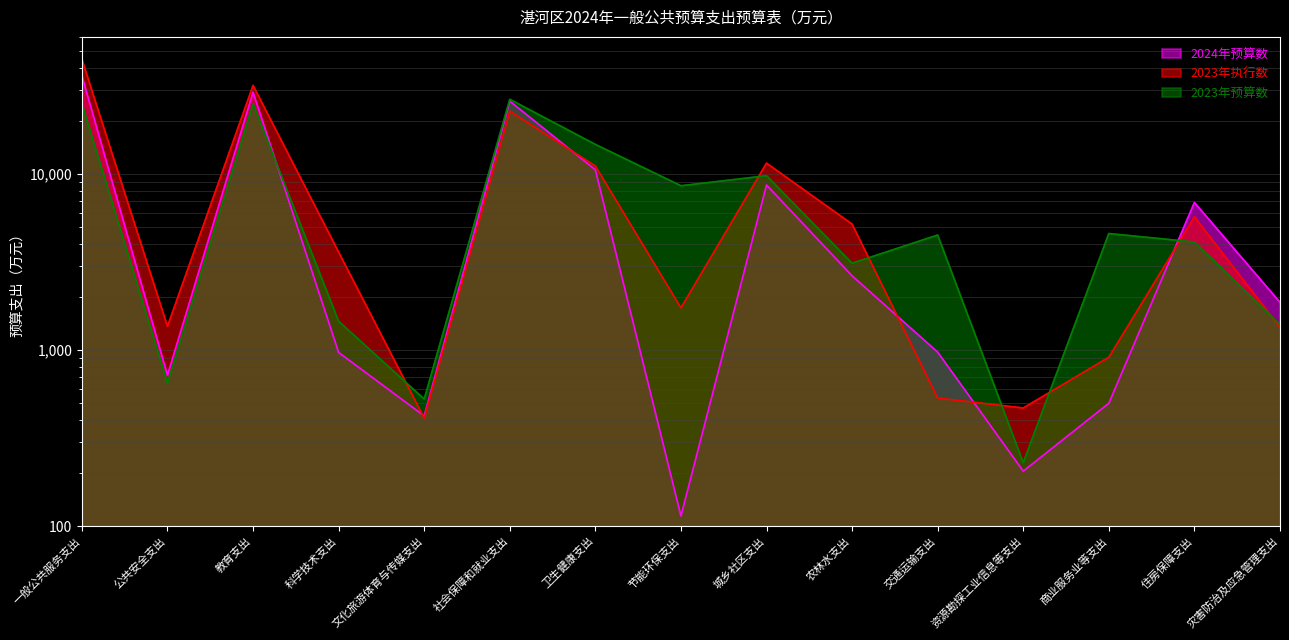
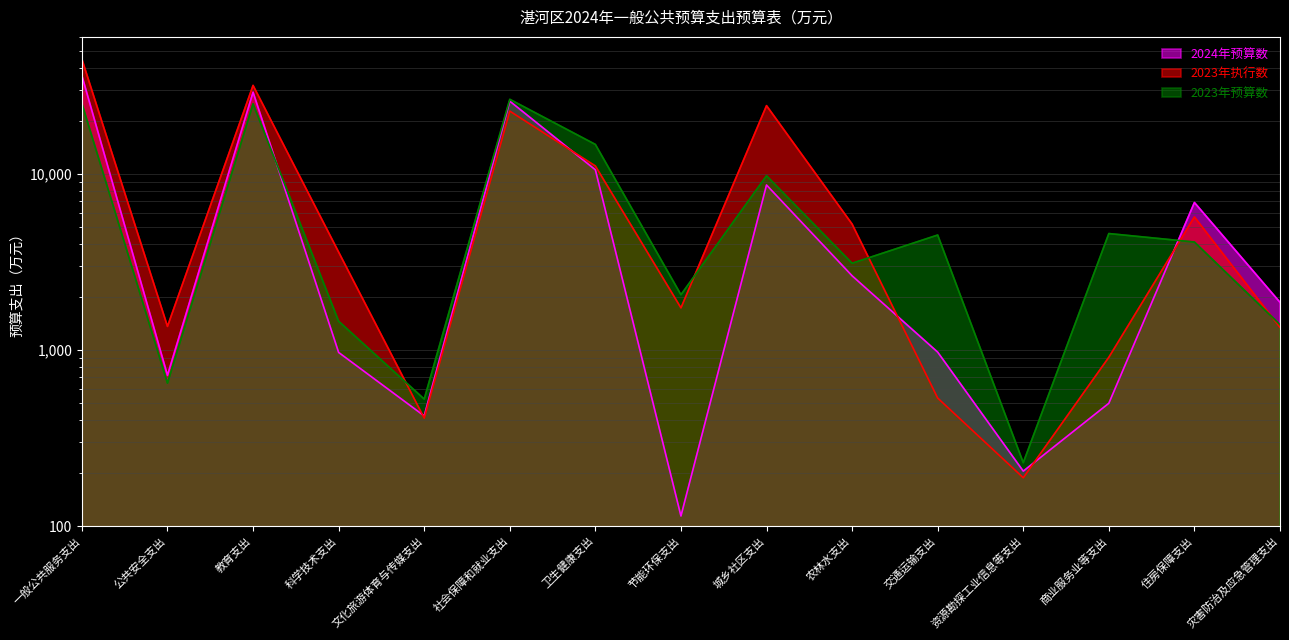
  {
    "2024年预算数": {
      "一般公共服务支出": "36,000",
      "公共安全支出": "720",
      "教育支出": "29,000",
      "科学技术支出": "1,000",
      "卫生健康支出": "11,000",
      "节能环保支出": "110",
      "城乡社区支出": "9,000",
      "农林水支出": "2,600",
      "交通运输支出": "1,000",
      "资源勘探工业信息等支出": "210",
      "商业服务业等支出": "500",
      "住房保障支出": "6,900",
      "灾害防治及应急管理支出": "1,900"
    },
    "2023年执行数": {
      "一般公共服务支出": "45,000",
      "公共安全支出": "1,400",
      "教育支出": "32,000",
      "科学技术支出": "3,600",
      "社会保障和就业支出": "23,000",
      "卫生健康支出": "11,000",
      "节能环保支出": "1,700",
-     "城乡社区支出": "12,000",
+     "城乡社区支出": "24,000",
      "农林水支出": "5,200",
      "交通运输支出": "530",
-     "资源勘探工业信息等支出": "470",
+     "资源勘探工业信息等支出": "190",
      "商业服务业等支出": "900",
      "住房保障支出": "5,700",
      "灾害防治及应急管理支出": "1,300"
    },
    "2023年预算数": {
      "一般公共服务支出": "25,000",
      "公共安全支出": "650",
      "教育支出": "25,000",
      "科学技术支出": "1,500",
      "文化旅游体育与传媒支出": "530",
      "卫生健康支出": "15,000",
-     "节能环保支出": "9,000",
+     "节能环保支出": "2,100",
      "城乡社区支出": "10,000",
      "农林水支出": "3,100",
      "交通运输支出": "4,500",
      "资源勘探工业信息等支出": "230",
      "商业服务业等支出": "4,600",
      "住房保障支出": "4,100",
      "灾害防治及应急管理支出": "1,400"
    }
  }
